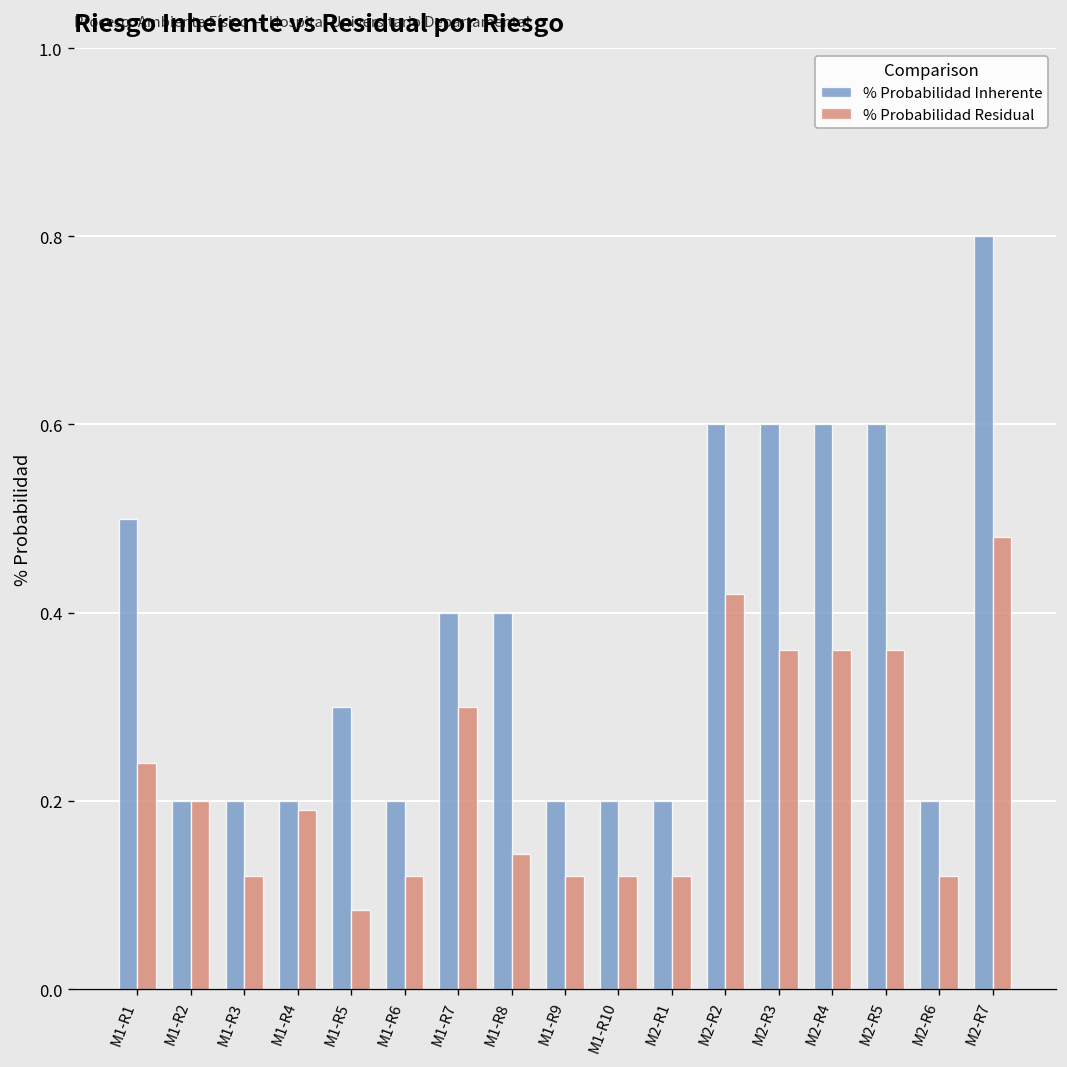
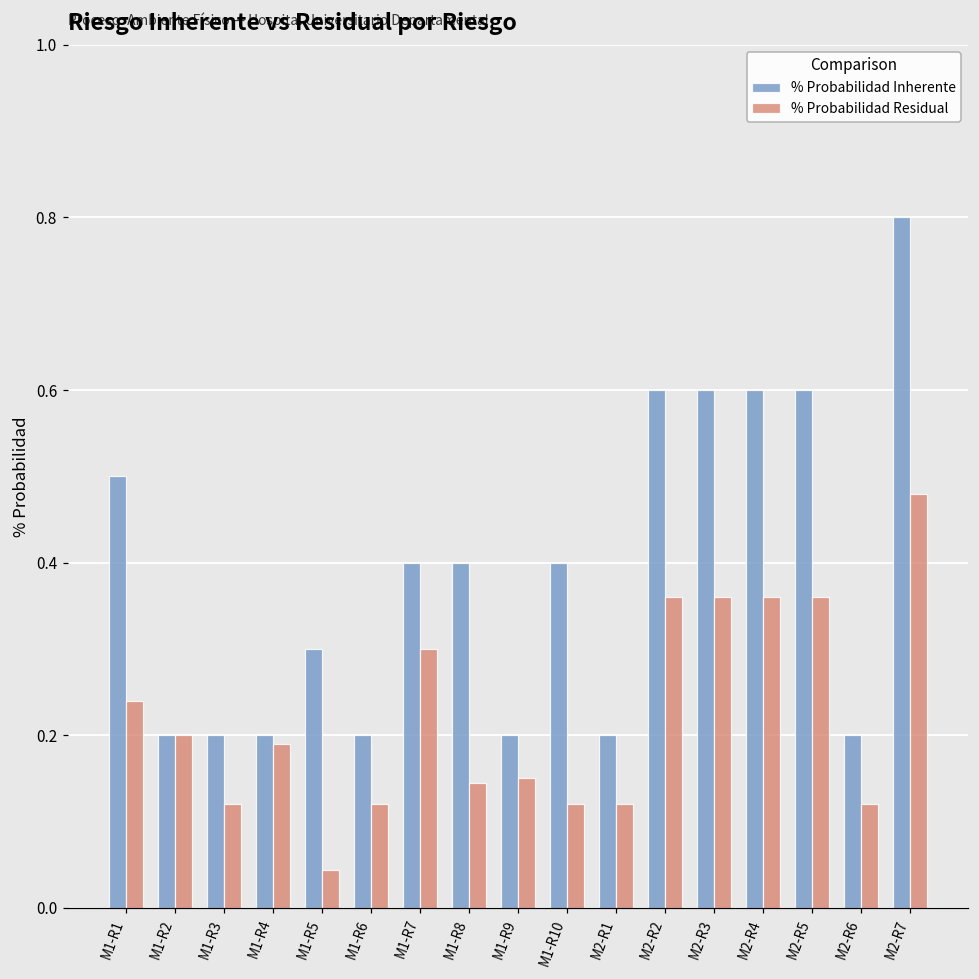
  {
    "% Probabilidad Inherente": {
      "M1-R1": 0.5,
      "M1-R2": 0.2,
      "M1-R3": 0.2,
      "M1-R4": 0.2,
      "M1-R5": 0.3,
      "M1-R6": 0.2,
      "M1-R7": 0.4,
      "M1-R8": 0.4,
      "M1-R9": 0.2,
-     "M1-R10": 0.2,
+     "M1-R10": 0.4,
      "M2-R1": 0.2,
      "M2-R2": 0.6,
      "M2-R3": 0.6,
      "M2-R4": 0.6,
      "M2-R5": 0.6,
      "M2-R6": 0.2,
      "M2-R7": 0.8
    },
    "% Probabilidad Residual": {
      "M1-R1": 0.24,
      "M1-R2": 0.20,
      "M1-R3": 0.12,
      "M1-R4": 0.19,
-     "M1-R5": 0.08,
+     "M1-R5": 0.04,
      "M1-R6": 0.12,
      "M1-R7": 0.30,
      "M1-R8": 0.14,
-     "M1-R9": 0.12,
+     "M1-R9": 0.15,
      "M1-R10": 0.12,
      "M2-R1": 0.12,
-     "M2-R2": 0.42,
+     "M2-R2": 0.36,
      "M2-R3": 0.36,
      "M2-R4": 0.36,
      "M2-R5": 0.36,
      "M2-R6": 0.12,
      "M2-R7": 0.48
    }
  }
